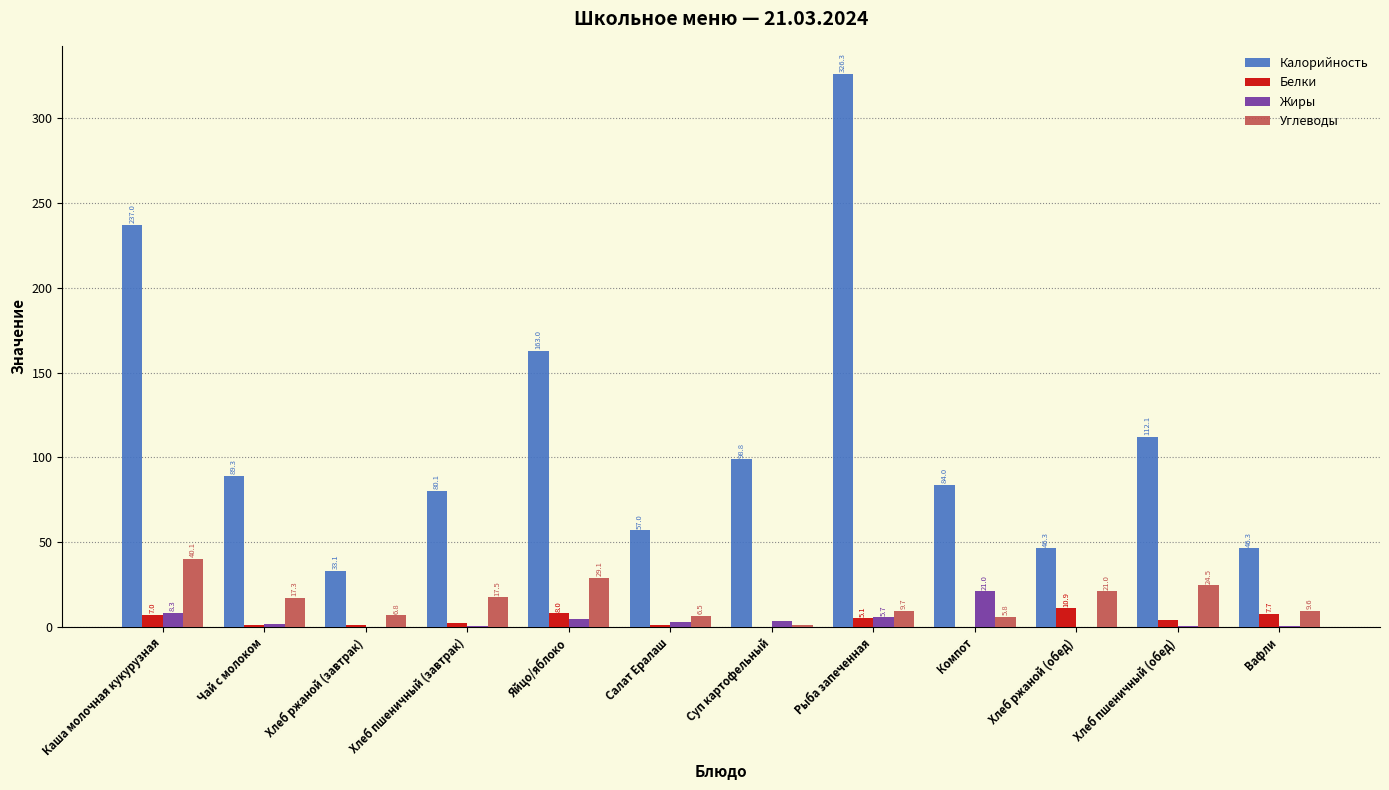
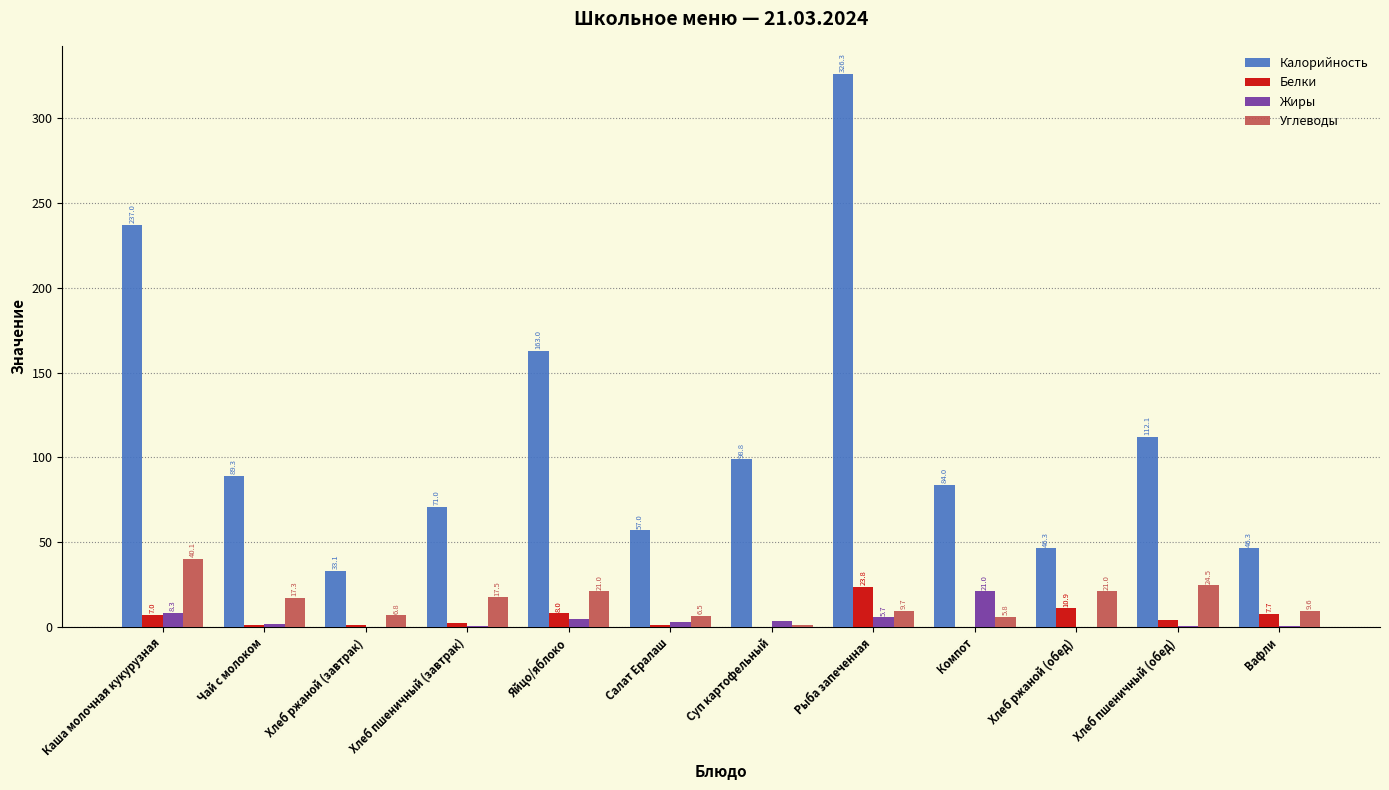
  {
    "Калорийность": {
      "Каша молочная кукурузная": 237.0,
      "Чай с молоком": 89.3,
      "Хлеб ржаной (завтрак)": 33.1,
-     "Хлеб пшеничный (завтрак)": 80.1,
+     "Хлеб пшеничный (завтрак)": 71.0,
      "Яйцо/яблоко": 163.0,
      "Салат Ералаш": 57.0,
      "Суп картофельный": 98.8,
      "Рыба запеченная": 326.3,
      "Компот": 84.0,
      "Хлеб ржаной (обед)": 46.3,
      "Хлеб пшеничный (обед)": 112.1,
      "Вафли": 46.3
    },
    "Белки": {
      "Каша молочная кукурузная": 7.0,
      "Яйцо/яблоко": 8.0,
-     "Рыба запеченная": 5.1,
+     "Рыба запеченная": 23.8,
      "Хлеб ржаной (обед)": 10.9,
      "Вафли": 7.7
    },
    "Жиры": {
      "Каша молочная кукурузная": 8.3,
      "Рыба запеченная": 5.7,
      "Компот": 21.0
    },
    "Углеводы": {
      "Каша молочная кукурузная": 40.1,
      "Чай с молоком": 17.3,
      "Хлеб ржаной (завтрак)": 6.8,
      "Хлеб пшеничный (завтрак)": 17.5,
-     "Яйцо/яблоко": 29.1,
+     "Яйцо/яблоко": 21.0,
      "Салат Ералаш": 6.5,
      "Рыба запеченная": 9.7,
      "Компот": 5.8,
      "Хлеб ржаной (обед)": 21.0,
      "Хлеб пшеничный (обед)": 24.5,
      "Вафли": 9.6
    }
  }
